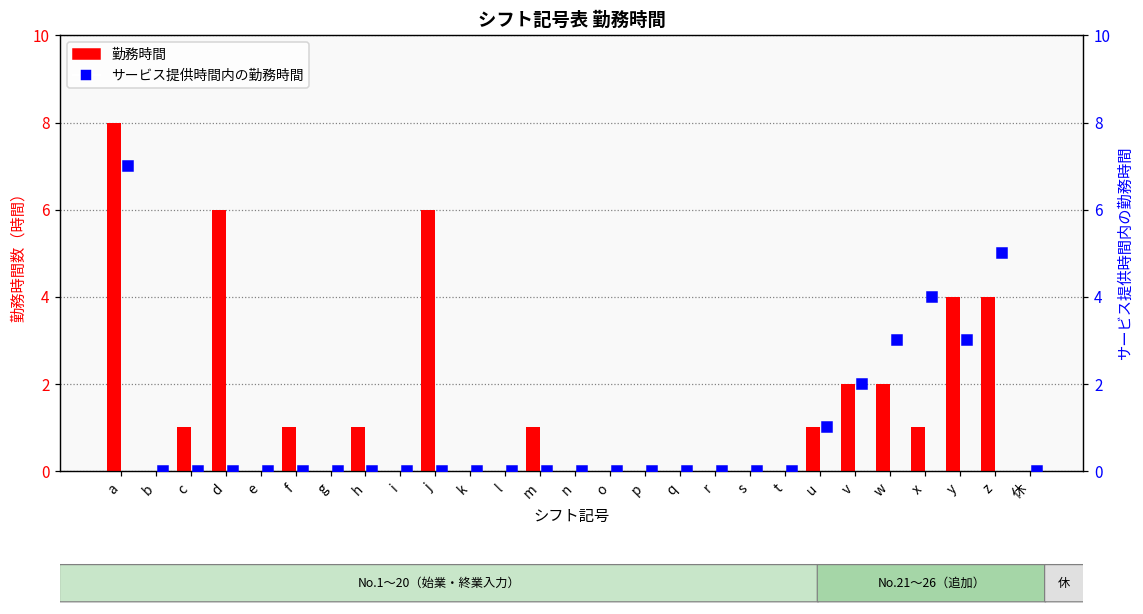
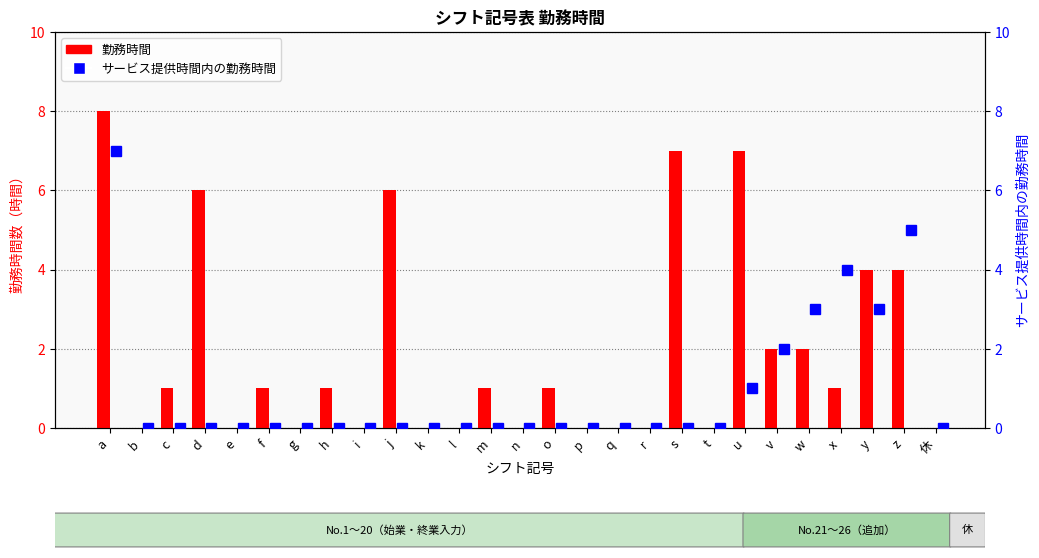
  {
    "勤務時間": {
      "a": 8,
      "b": 0,
      "c": 1,
      "d": 6,
      "e": 0,
      "f": 1,
      "g": 0,
      "h": 1,
      "i": 0,
      "j": 6,
      "k": 0,
      "l": 0,
      "m": 1,
      "n": 0,
-     "o": 0,
+     "o": 1,
      "p": 0,
      "q": 0,
      "r": 0,
-     "s": 0,
+     "s": 7,
      "t": 0,
-     "u": 1,
+     "u": 7,
      "v": 2,
      "w": 2,
      "x": 1,
      "y": 4,
      "z": 4,
      "休": 0
    }
  }
